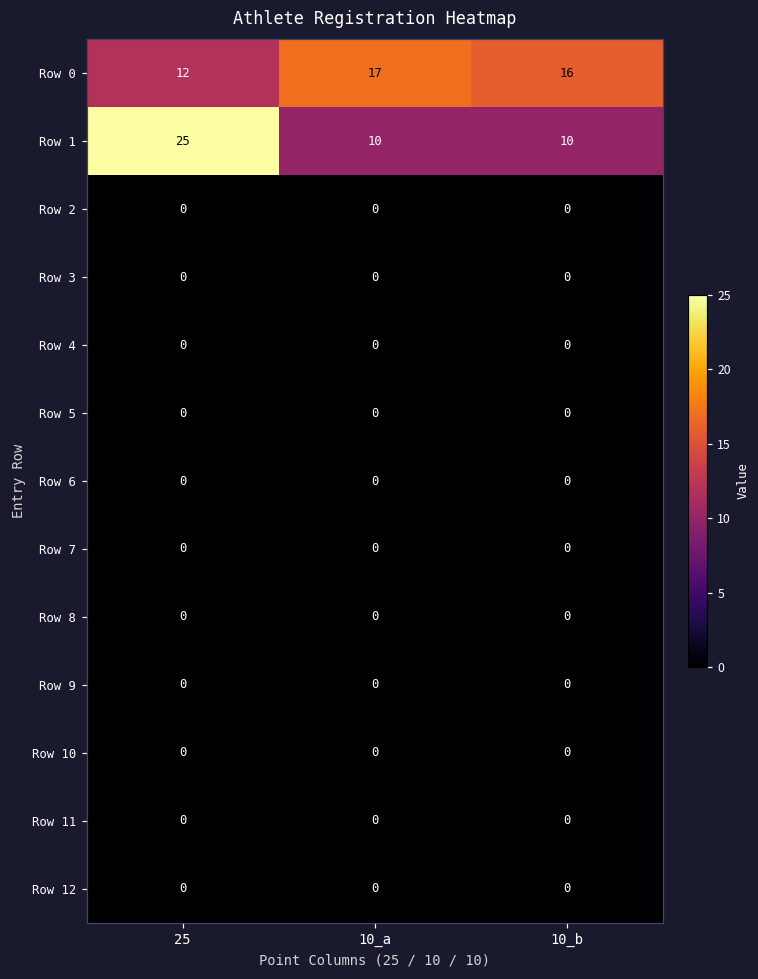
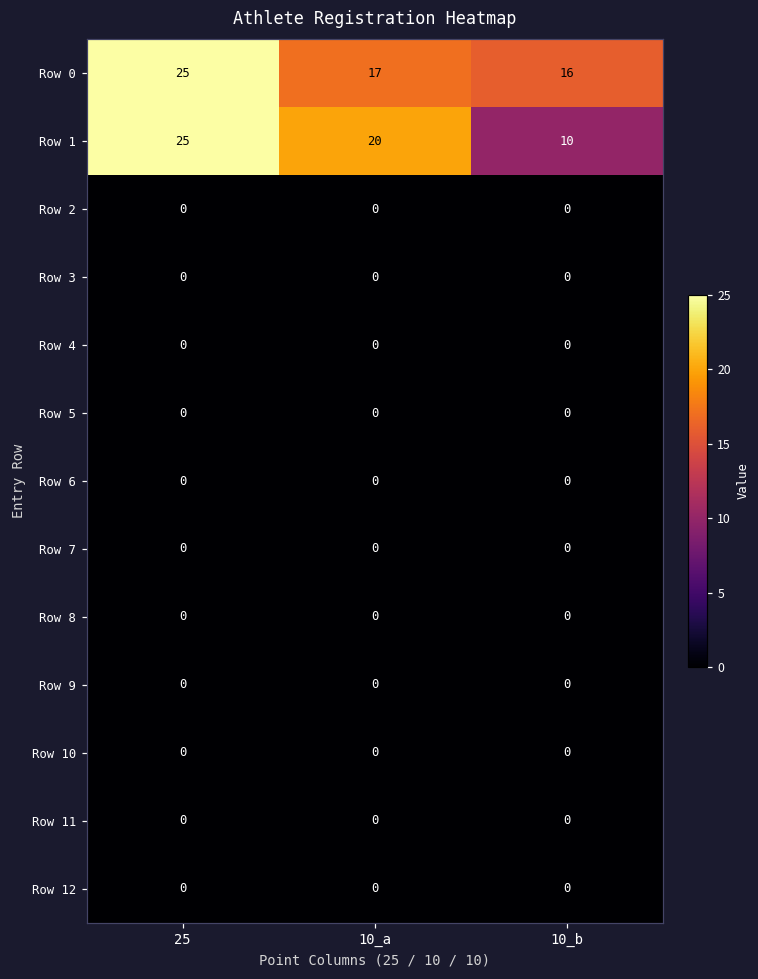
  {
    "Row 0": {
-     "25": 12,
+     "25": 25,
      "10_a": 17,
      "10_b": 16
    },
    "Row 1": {
      "25": 25,
-     "10_a": 10,
+     "10_a": 20,
      "10_b": 10
    },
    "Row 2": {
      "25": 0,
      "10_a": 0,
      "10_b": 0
    },
    "Row 3": {
      "25": 0,
      "10_a": 0,
      "10_b": 0
    },
    "Row 4": {
      "25": 0,
      "10_a": 0,
      "10_b": 0
    },
    "Row 5": {
      "25": 0,
      "10_a": 0,
      "10_b": 0
    },
    "Row 6": {
      "25": 0,
      "10_a": 0,
      "10_b": 0
    },
    "Row 7": {
      "25": 0,
      "10_a": 0,
      "10_b": 0
    },
    "Row 8": {
      "25": 0,
      "10_a": 0,
      "10_b": 0
    },
    "Row 9": {
      "25": 0,
      "10_a": 0,
      "10_b": 0
    },
    "Row 10": {
      "25": 0,
      "10_a": 0,
      "10_b": 0
    },
    "Row 11": {
      "25": 0,
      "10_a": 0,
      "10_b": 0
    },
    "Row 12": {
      "25": 0,
      "10_a": 0,
      "10_b": 0
    }
  }
